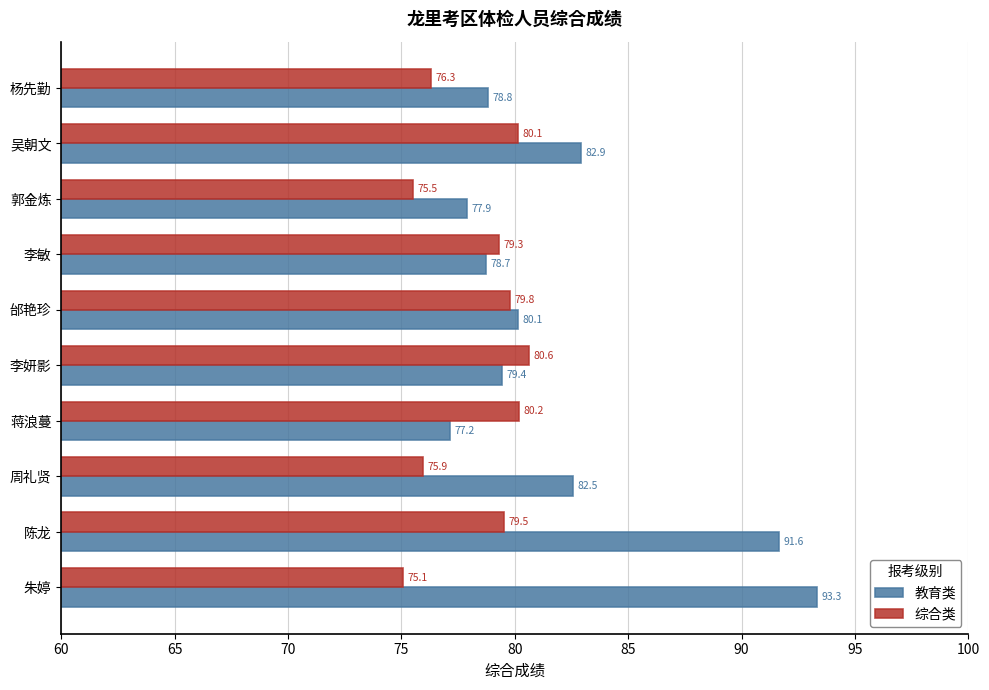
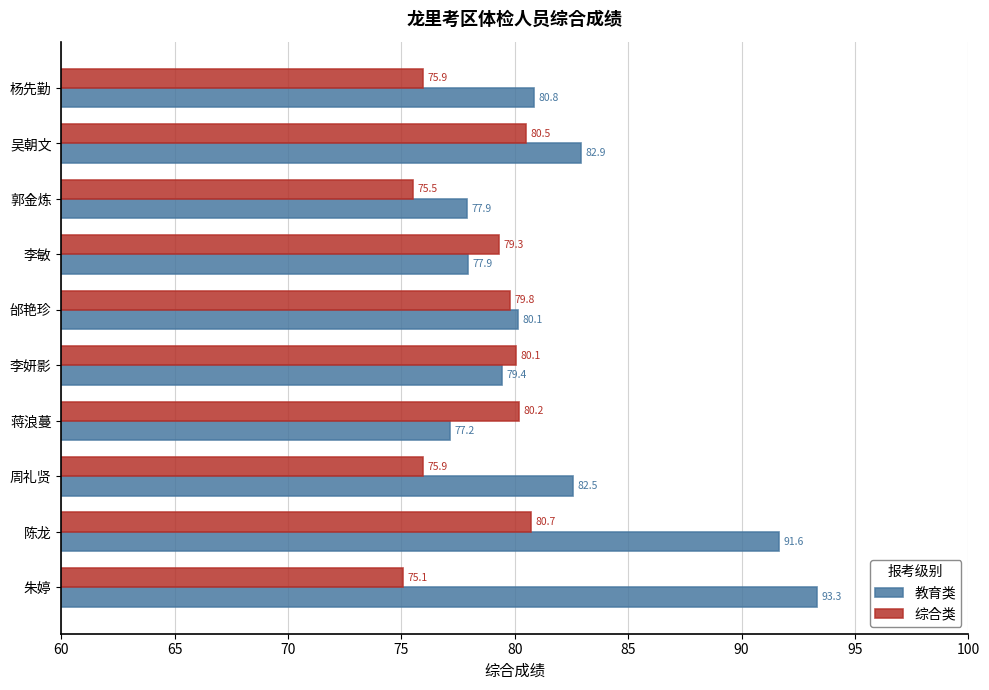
  {
    "教育类": {
-     "杨先勤": 78.8,
+     "杨先勤": 80.8,
      "吴朝文": 82.9,
      "郭金炼": 77.9,
-     "李敏": 78.7,
+     "李敏": 77.9,
      "邰艳珍": 80.1,
      "李妍影": 79.4,
      "蒋浪蔓": 77.2,
      "周礼贤": 82.5,
      "陈龙": 91.6,
      "朱婷": 93.3
    },
    "综合类": {
-     "杨先勤": 76.3,
-     "吴朝文": 80.1,
+     "杨先勤": 75.9,
+     "吴朝文": 80.5,
      "郭金炼": 75.5,
      "李敏": 79.3,
      "邰艳珍": 79.8,
-     "李妍影": 80.6,
+     "李妍影": 80.1,
      "蒋浪蔓": 80.2,
      "周礼贤": 75.9,
-     "陈龙": 79.5,
+     "陈龙": 80.7,
      "朱婷": 75.1
    }
  }
